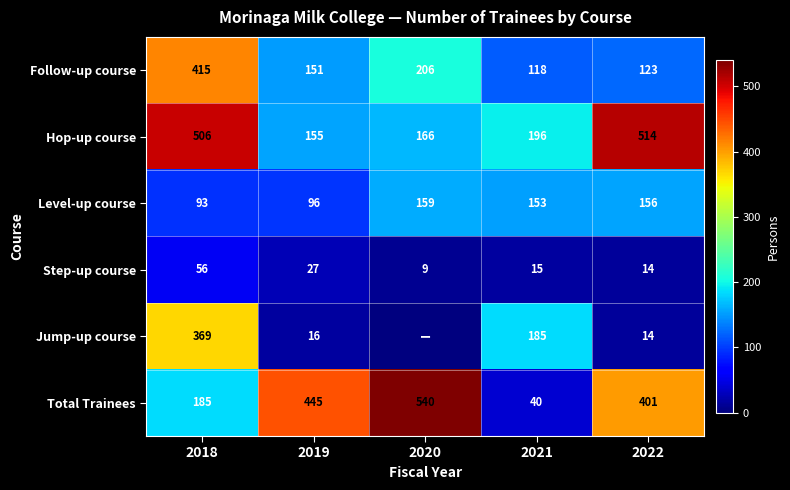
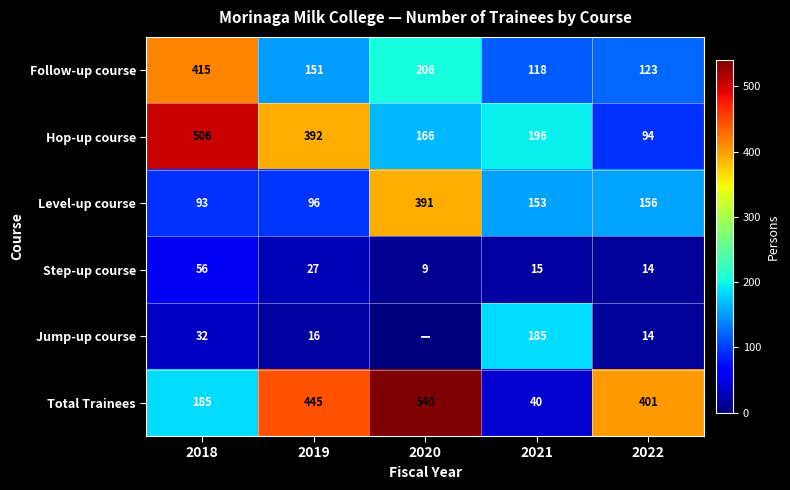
  {
    "Follow-up course": {
      "2018": 415,
      "2019": 151,
      "2020": 206,
      "2021": 118,
      "2022": 123
    },
    "Hop-up course": {
      "2018": 506,
-     "2019": 155,
+     "2019": 392,
      "2020": 166,
      "2021": 196,
-     "2022": 514
+     "2022": 94
    },
    "Level-up course": {
      "2018": 93,
      "2019": 96,
-     "2020": 159,
+     "2020": 391,
      "2021": 153,
      "2022": 156
    },
    "Step-up course": {
      "2018": 56,
      "2019": 27,
      "2020": 9,
      "2021": 15,
      "2022": 14
    },
    "Jump-up course": {
-     "2018": 369,
+     "2018": 32,
      "2019": 16,
      "2021": 185,
      "2022": 14
    },
    "Total Trainees": {
      "2018": 185,
      "2019": 445,
      "2020": 540,
      "2021": 40,
      "2022": 401
    }
  }
